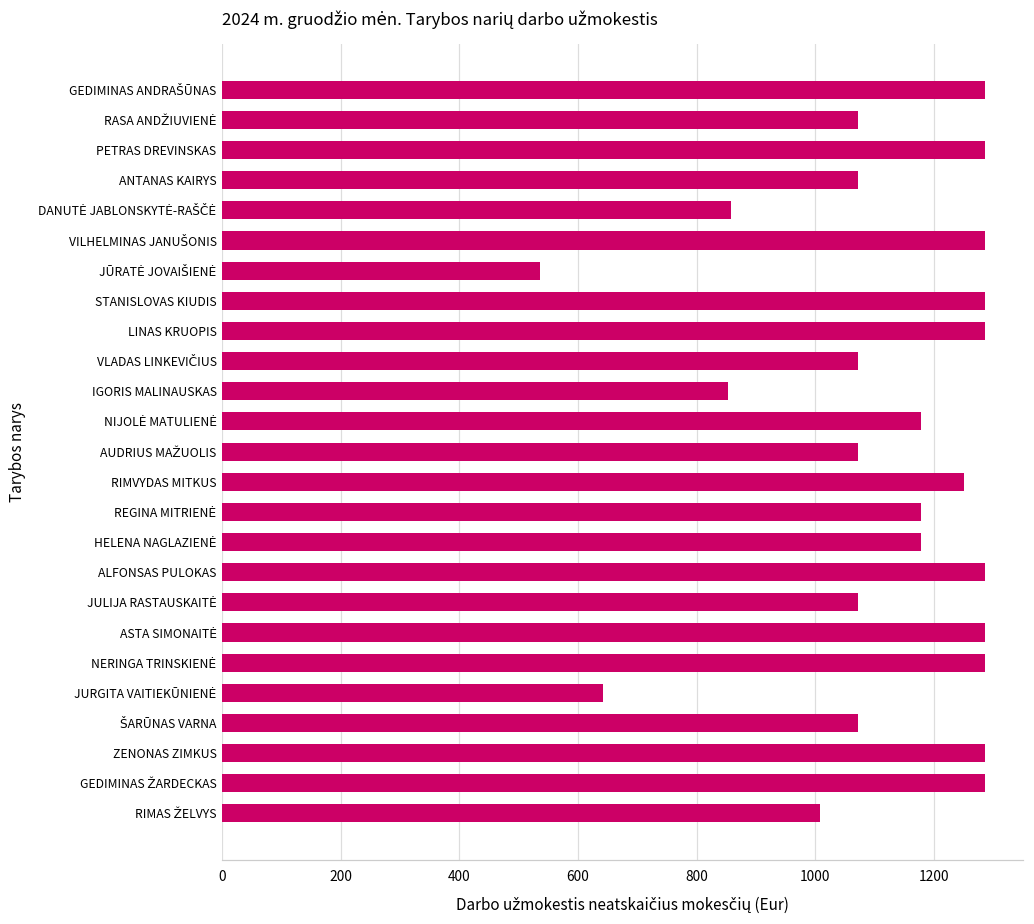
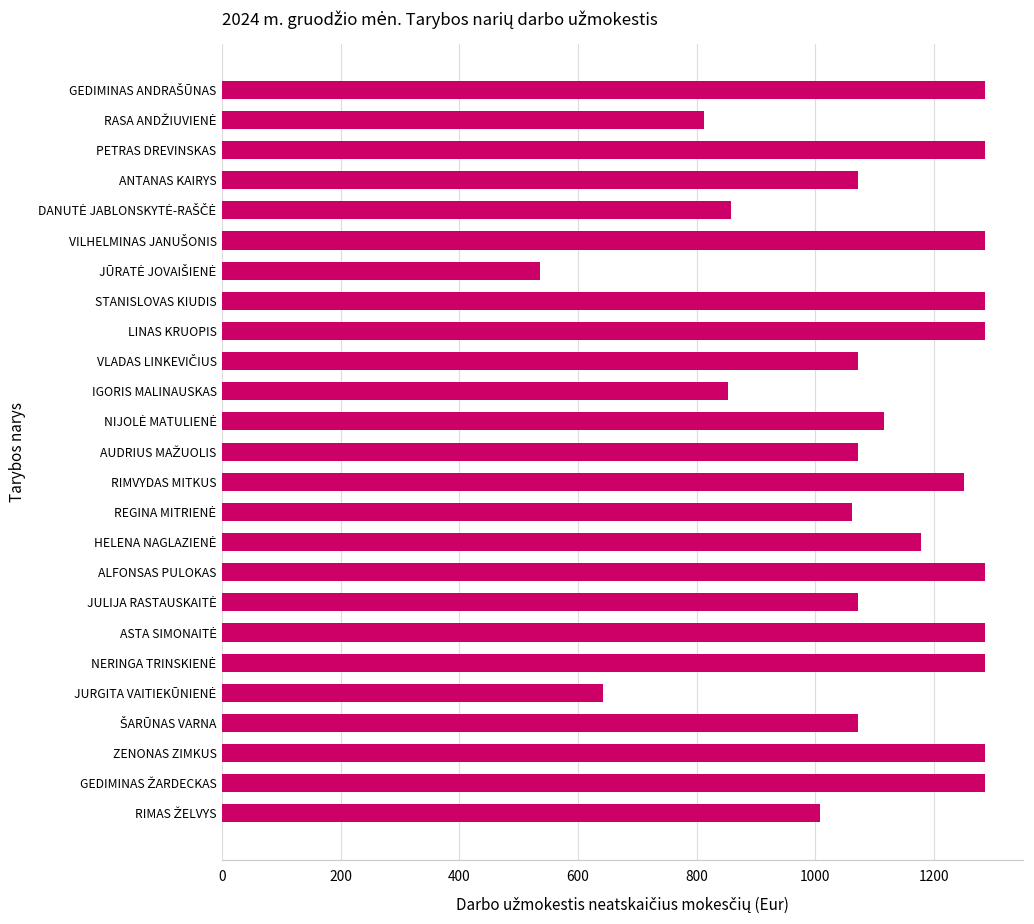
  {
    "GEDIMINAS ANDRAŠŪNAS": 1290,
-   "RASA ANDŽIUVIENĖ": 1070,
+   "RASA ANDŽIUVIENĖ": 810,
    "PETRAS DREVINSKAS": 1290,
    "ANTANAS KAIRYS": 1070,
    "DANUTĖ JABLONSKYTĖ-RAŠČĖ": 860,
    "VILHELMINAS JANUŠONIS": 1290,
    "JŪRATĖ JOVAIŠIENĖ": 540,
    "STANISLOVAS KIUDIS": 1290,
    "LINAS KRUOPIS": 1290,
    "VLADAS LINKEVIČIUS": 1070,
    "IGORIS MALINAUSKAS": 850,
-   "NIJOLĖ MATULIENĖ": 1180,
+   "NIJOLĖ MATULIENĖ": 1120,
    "AUDRIUS MAŽUOLIS": 1070,
    "RIMVYDAS MITKUS": 1250,
-   "REGINA MITRIENĖ": 1180,
+   "REGINA MITRIENĖ": 1060,
    "HELENA NAGLAZIENĖ": 1180,
    "ALFONSAS PULOKAS": 1290,
    "JULIJA RASTAUSKAITĖ": 1070,
    "ASTA SIMONAITĖ": 1290,
    "NERINGA TRINSKIENĖ": 1290,
    "JURGITA VAITIEKŪNIENĖ": 640,
    "ŠARŪNAS VARNA": 1070,
    "ZENONAS ZIMKUS": 1290,
    "GEDIMINAS ŽARDECKAS": 1290,
    "RIMAS ŽELVYS": 1010
  }
